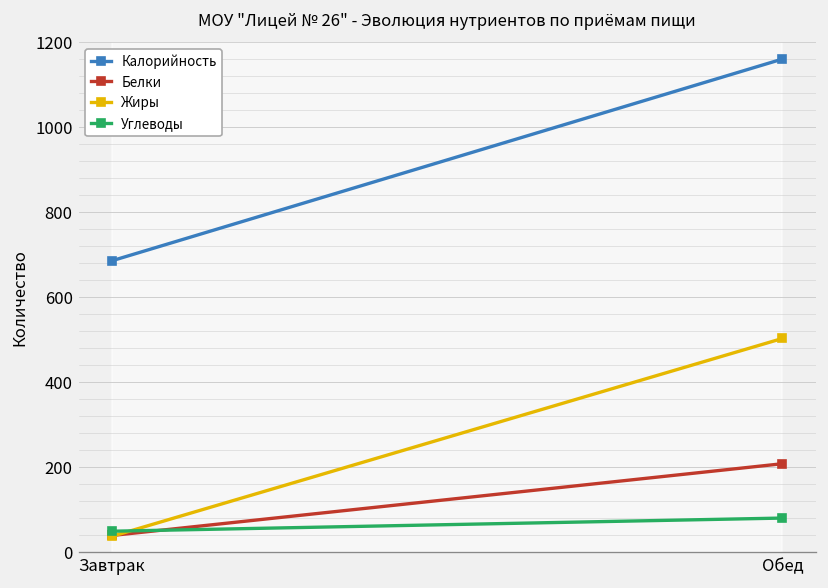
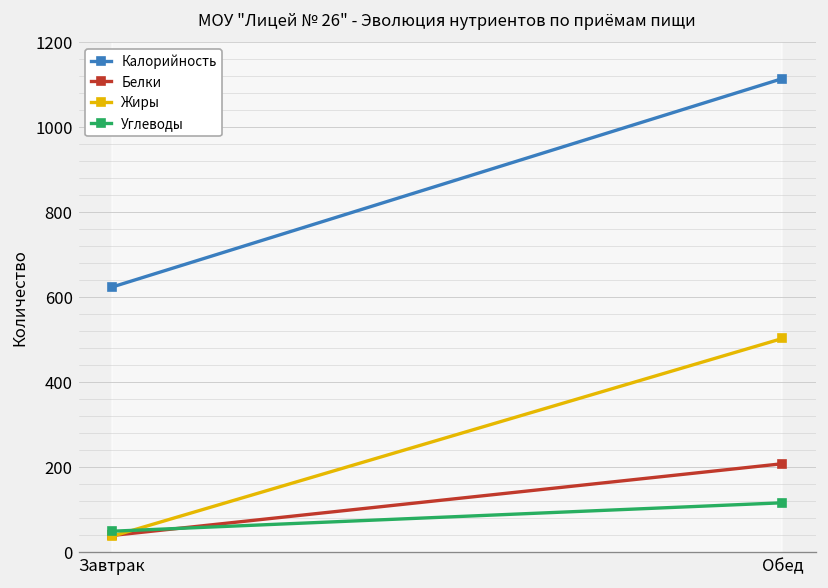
  {
    "Калорийность": {
-     "Завтрак": 690,
-     "Обед": 1160
+     "Завтрак": 620,
+     "Обед": 1120
    },
    "Белки": {
      "Обед": 210
    },
    "Жиры": {
      "Обед": 500
    },
    "Углеводы": {
      "Завтрак": 50,
-     "Обед": 80
+     "Обед": 120
    }
  }
